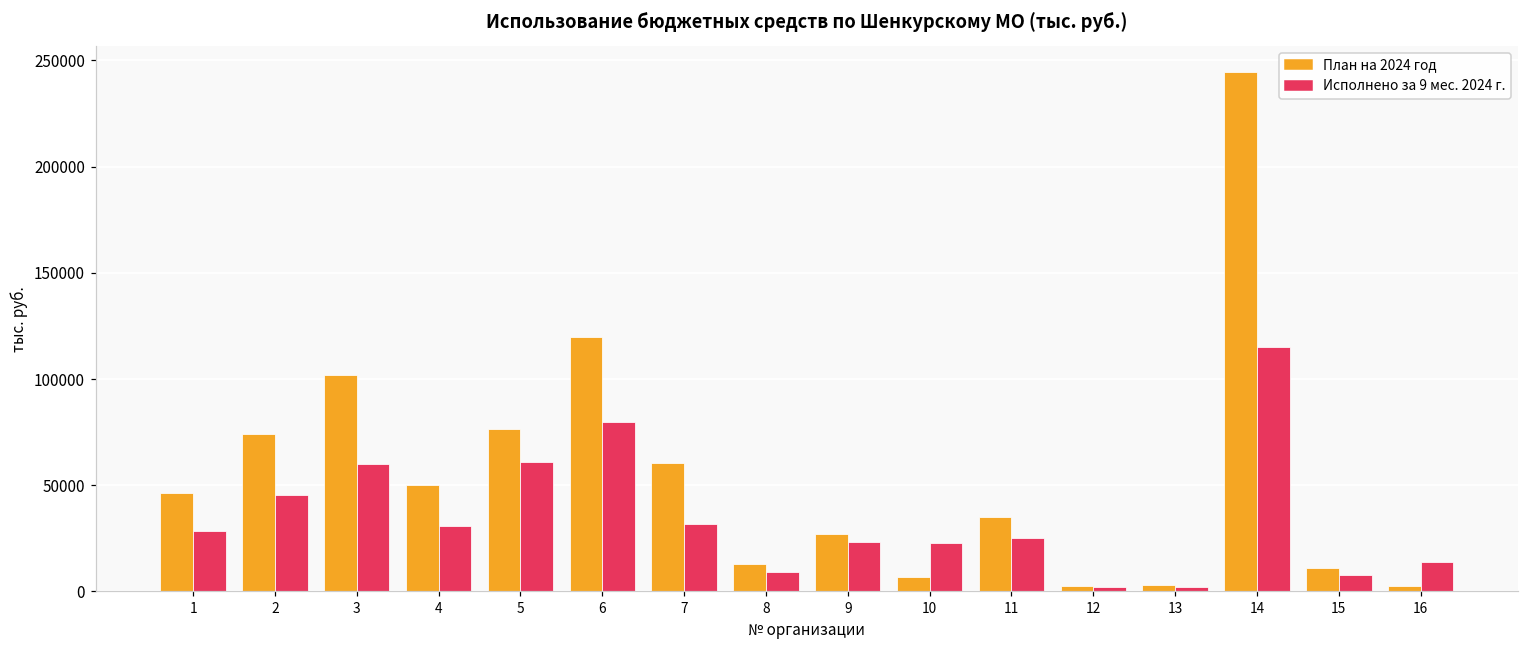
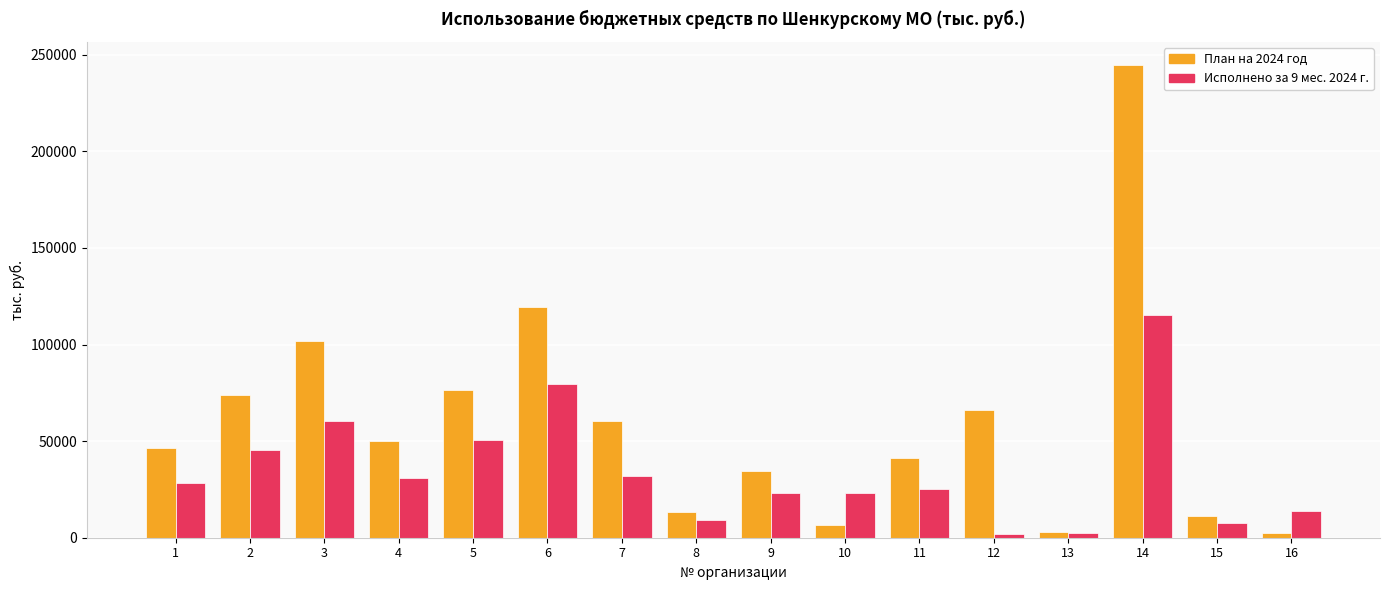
  {
    "План на 2024 год": {
      "1": 46000,
      "2": 74000,
      "3": 102000,
      "4": 50000,
      "5": 77000,
      "6": 120000,
      "7": 60000,
      "8": 13000,
-     "9": 27000,
+     "9": 35000,
      "10": 7000,
-     "11": 35000,
-     "12": 3000,
+     "11": 41000,
+     "12": 66000,
      "13": 3000,
      "14": 244000,
      "15": 11000,
      "16": 3000
    },
    "Исполнено за 9 мес. 2024 г.": {
      "1": 28000,
      "2": 45000,
      "3": 60000,
      "4": 31000,
-     "5": 61000,
+     "5": 51000,
      "6": 80000,
      "7": 32000,
      "8": 9000,
      "9": 23000,
      "10": 23000,
      "11": 25000,
      "12": 2000,
      "13": 2000,
      "14": 115000,
      "15": 8000,
      "16": 14000
    }
  }
